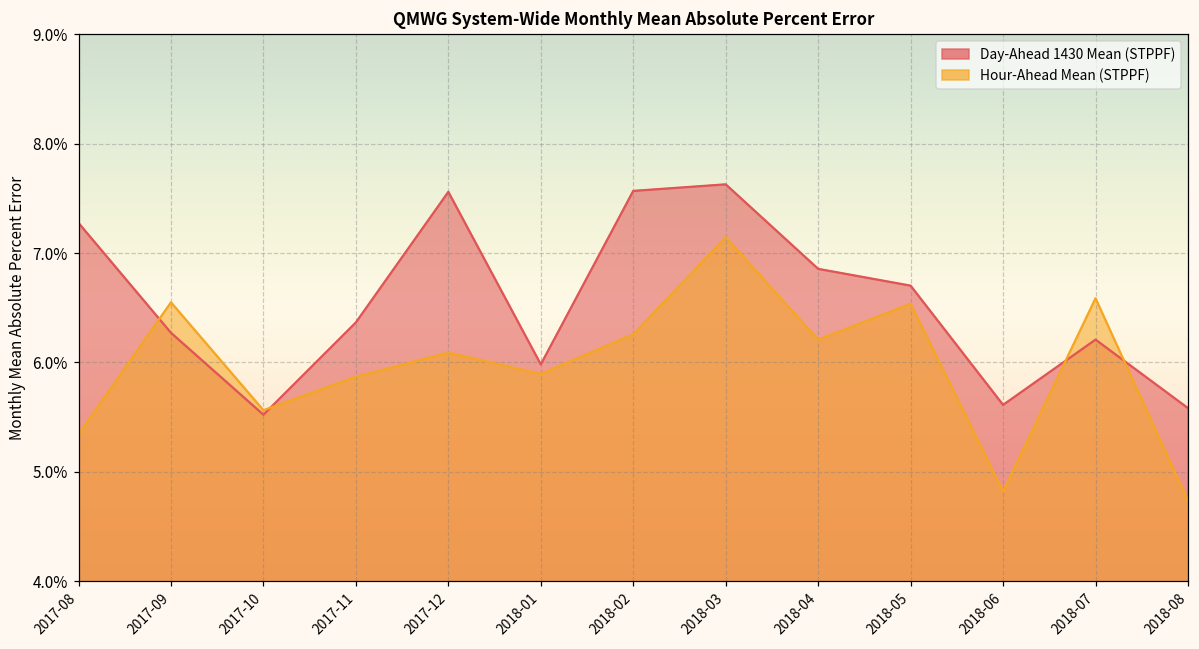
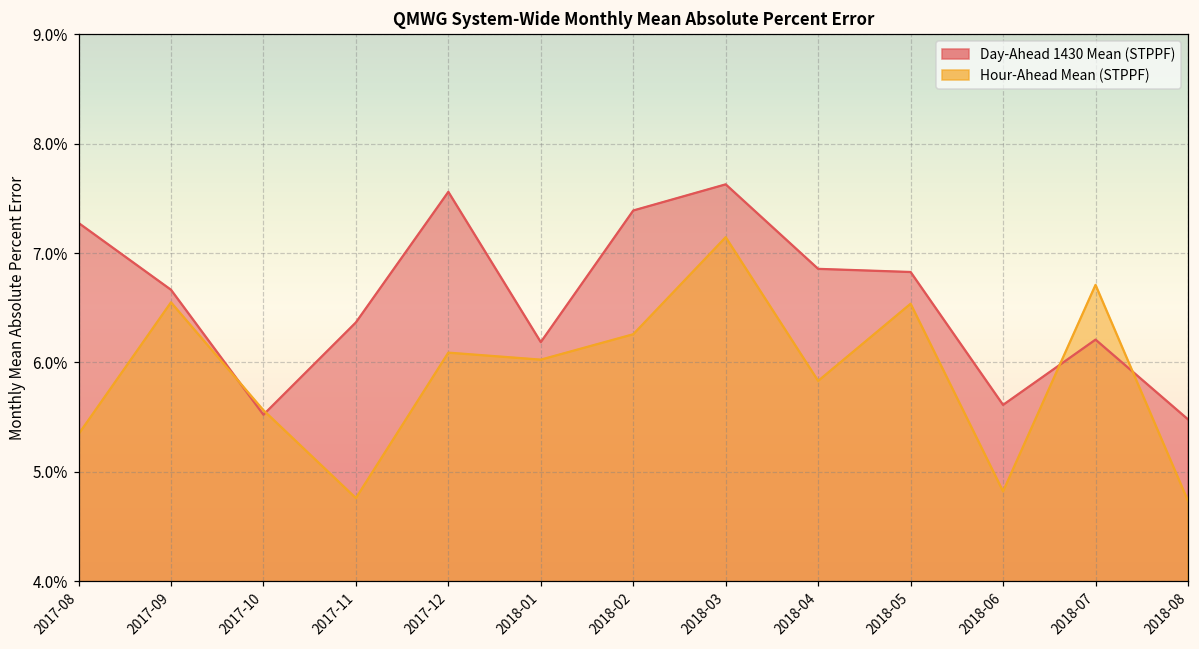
  {
    "Day-Ahead 1430 Mean (STPPF)": {
      "2017-08": "7.3%",
-     "2017-09": "6.3%",
+     "2017-09": "6.7%",
      "2017-10": "5.5%",
      "2017-11": "6.4%",
      "2017-12": "7.6%",
-     "2018-01": "6.0%",
-     "2018-02": "7.6%",
+     "2018-01": "6.2%",
+     "2018-02": "7.4%",
      "2018-03": "7.6%",
      "2018-04": "6.9%",
-     "2018-05": "6.7%",
+     "2018-05": "6.8%",
      "2018-06": "5.6%",
      "2018-07": "6.2%",
-     "2018-08": "5.6%"
+     "2018-08": "5.5%"
    },
    "Hour-Ahead Mean (STPPF)": {
      "2017-08": "5.3%",
      "2017-09": "6.5%",
      "2017-10": "5.6%",
-     "2017-11": "5.9%",
+     "2017-11": "4.8%",
      "2017-12": "6.1%",
-     "2018-01": "5.9%",
+     "2018-01": "6.0%",
      "2018-02": "6.3%",
      "2018-03": "7.1%",
-     "2018-04": "6.2%",
+     "2018-04": "5.8%",
      "2018-05": "6.5%",
      "2018-06": "4.8%",
-     "2018-07": "6.6%",
+     "2018-07": "6.7%",
      "2018-08": "4.7%"
    }
  }
